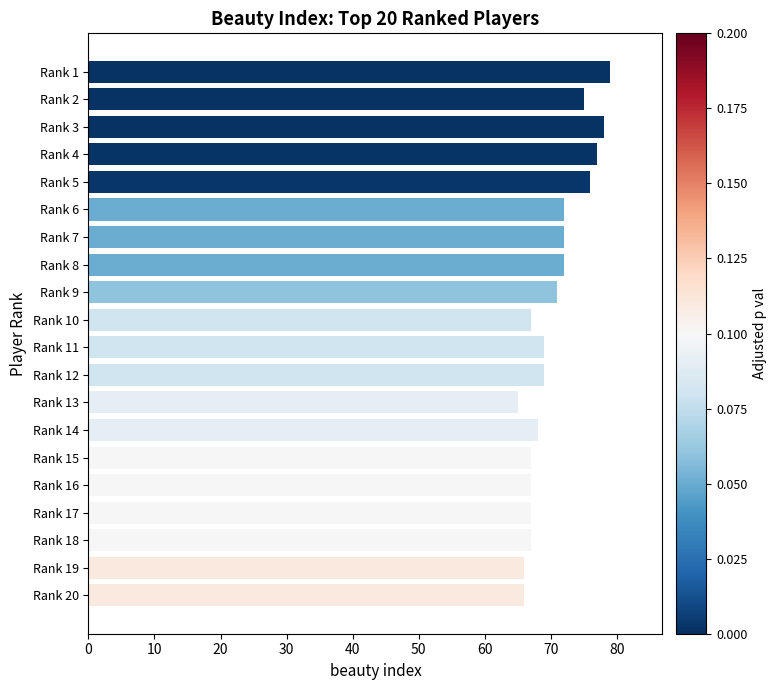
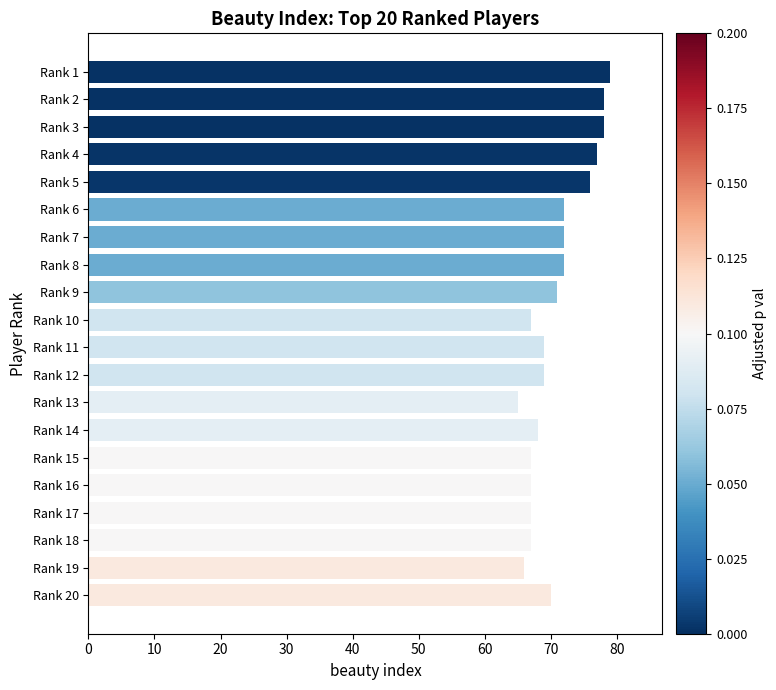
  {
    "Rank 1": 79,
-   "Rank 2": 75,
+   "Rank 2": 78,
    "Rank 3": 78,
    "Rank 4": 77,
    "Rank 5": 76,
    "Rank 6": 72,
    "Rank 7": 72,
    "Rank 8": 72,
    "Rank 9": 71,
    "Rank 10": 67,
    "Rank 11": 69,
    "Rank 12": 69,
    "Rank 13": 65,
    "Rank 14": 68,
    "Rank 15": 67,
    "Rank 16": 67,
    "Rank 17": 67,
    "Rank 18": 67,
    "Rank 19": 66,
-   "Rank 20": 66
+   "Rank 20": 70
  }
